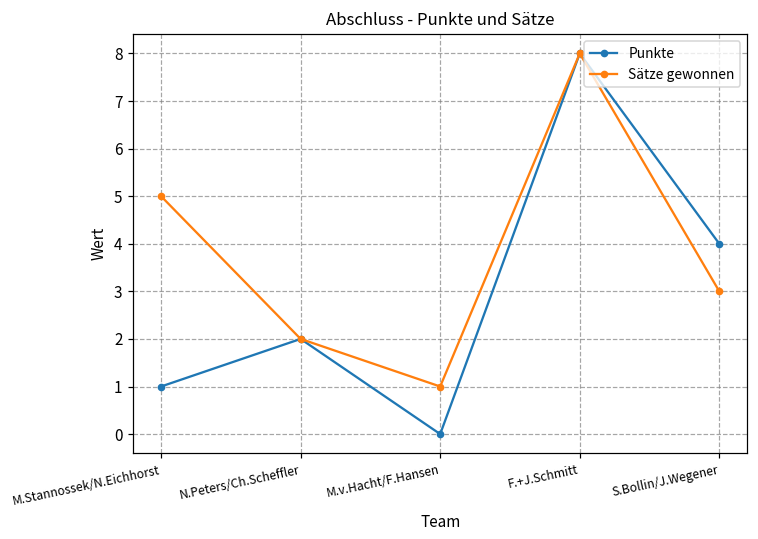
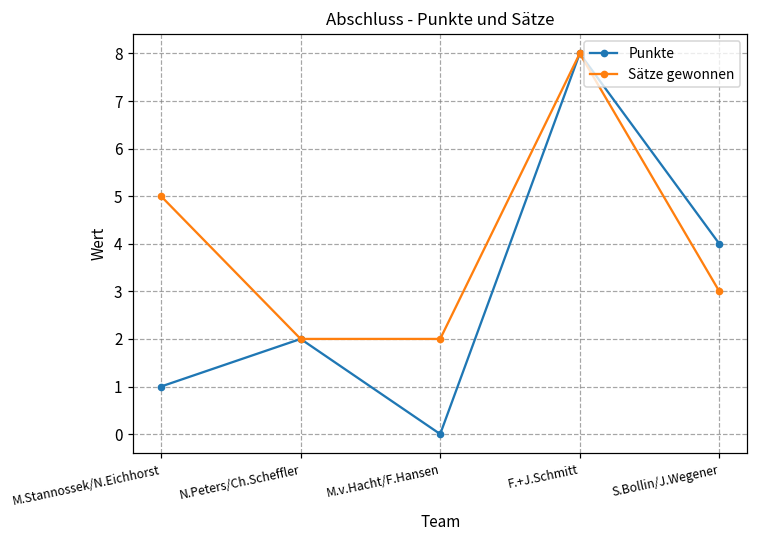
  {
    "Punkte": {
      "M.Stannossek/N.Eichhorst": 1,
      "M.v.Hacht/F.Hansen": 0,
      "S.Bollin/J.Wegener": 4
    },
    "Sätze gewonnen": {
      "M.Stannossek/N.Eichhorst": 5,
-     "M.v.Hacht/F.Hansen": 1,
+     "M.v.Hacht/F.Hansen": 2,
      "S.Bollin/J.Wegener": 3
    }
  }
